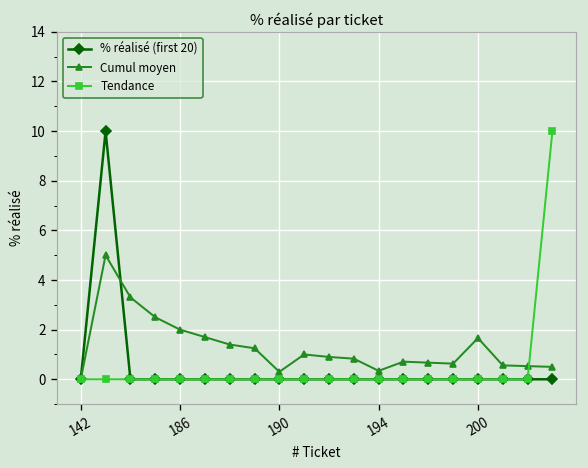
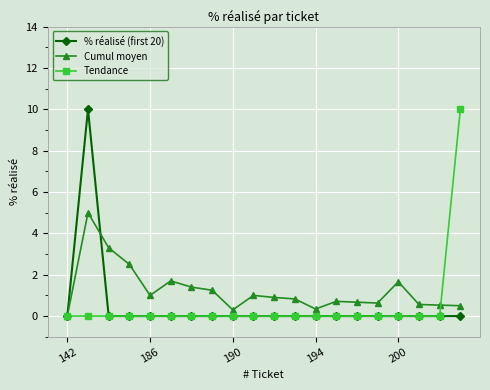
  {
    "Cumul moyen": {
-     "186": 2,
+     "186": 1,
      "190": 0.3,
      "194": 0.3,
      "200": 1.7
    }
  }
